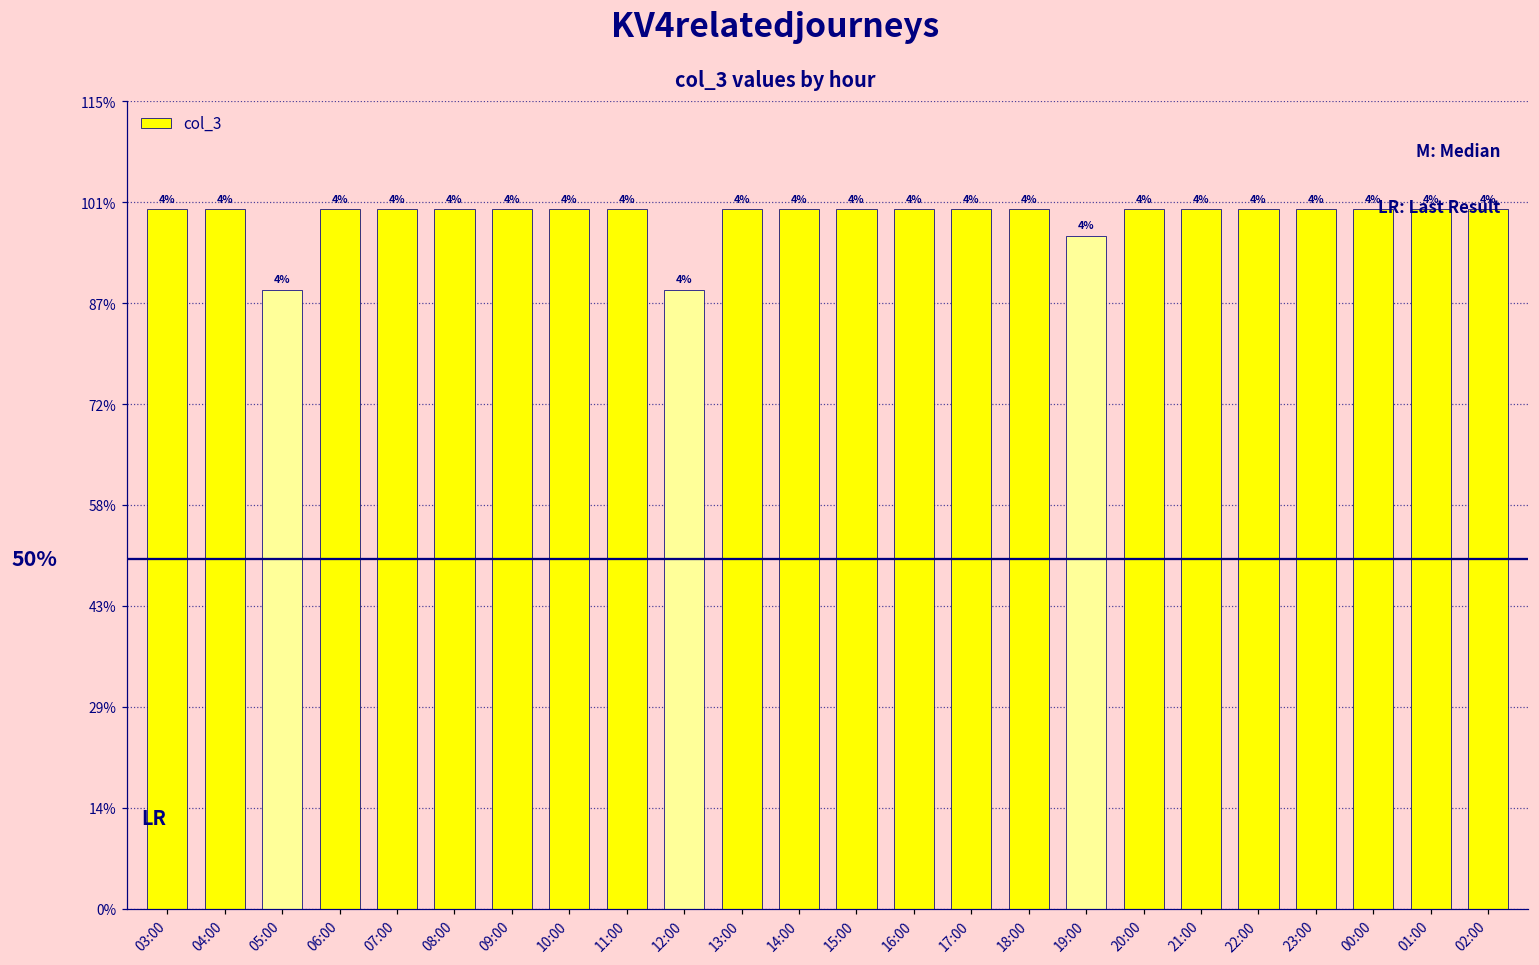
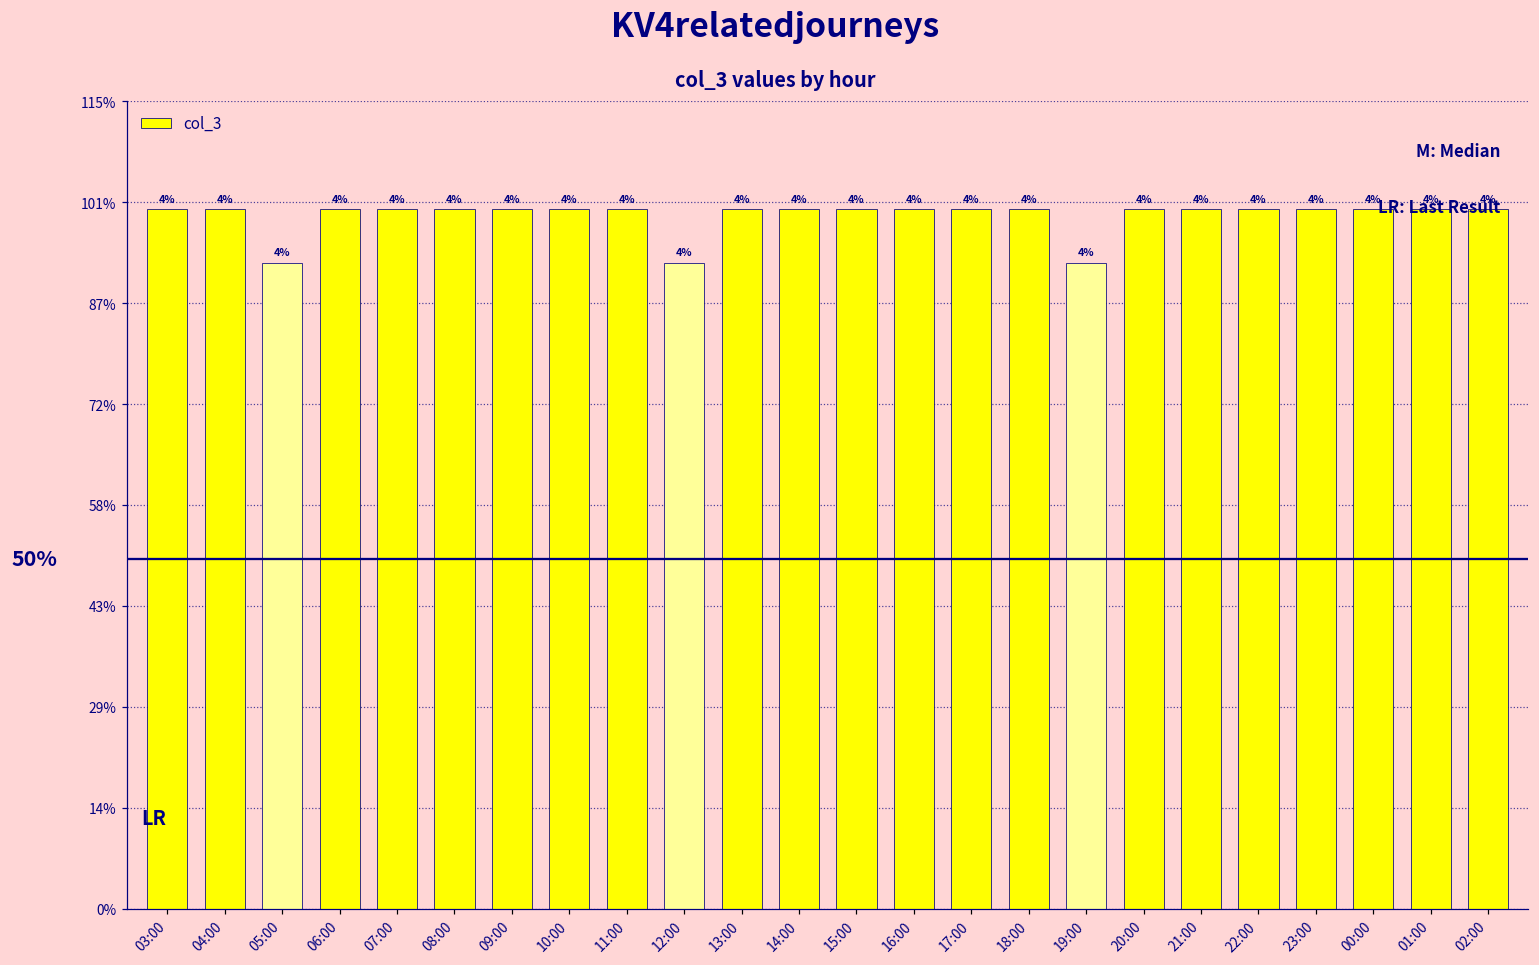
  {
-   "05:00": "88%",
-   "12:00": "88%",
-   "19:00": "96%"
+   "05:00": "92%",
+   "12:00": "92%",
+   "19:00": "92%"
  }
